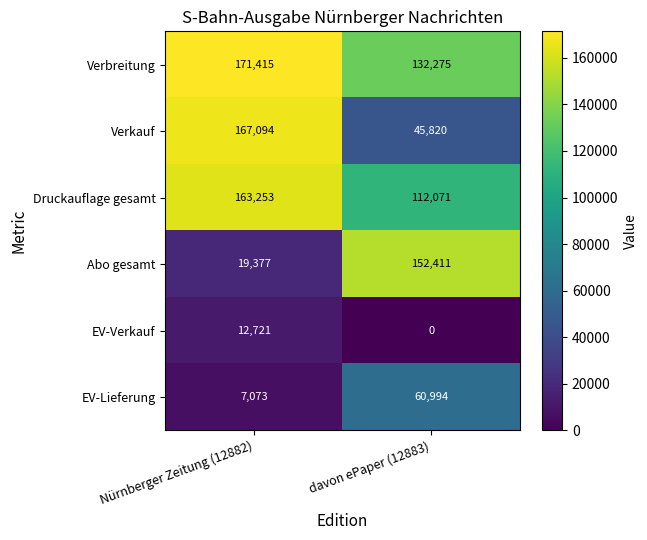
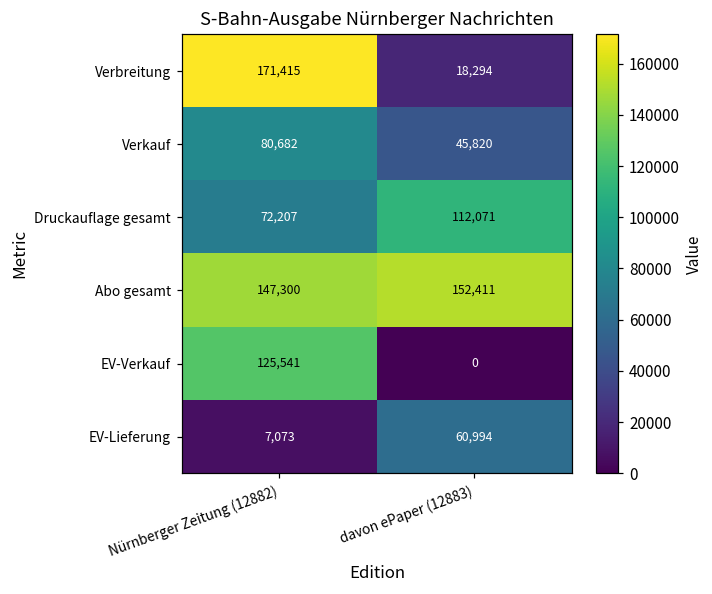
  {
    "Verbreitung": {
      "Nürnberger Zeitung (12882)": "171,415",
-     "davon ePaper (12883)": "132,275"
+     "davon ePaper (12883)": "18,294"
    },
    "Verkauf": {
-     "Nürnberger Zeitung (12882)": "167,094",
+     "Nürnberger Zeitung (12882)": "80,682",
      "davon ePaper (12883)": "45,820"
    },
    "Druckauflage gesamt": {
-     "Nürnberger Zeitung (12882)": "163,253",
+     "Nürnberger Zeitung (12882)": "72,207",
      "davon ePaper (12883)": "112,071"
    },
    "Abo gesamt": {
-     "Nürnberger Zeitung (12882)": "19,377",
+     "Nürnberger Zeitung (12882)": "147,300",
      "davon ePaper (12883)": "152,411"
    },
    "EV-Verkauf": {
-     "Nürnberger Zeitung (12882)": "12,721",
+     "Nürnberger Zeitung (12882)": "125,541",
      "davon ePaper (12883)": "0"
    },
    "EV-Lieferung": {
      "Nürnberger Zeitung (12882)": "7,073",
      "davon ePaper (12883)": "60,994"
    }
  }
